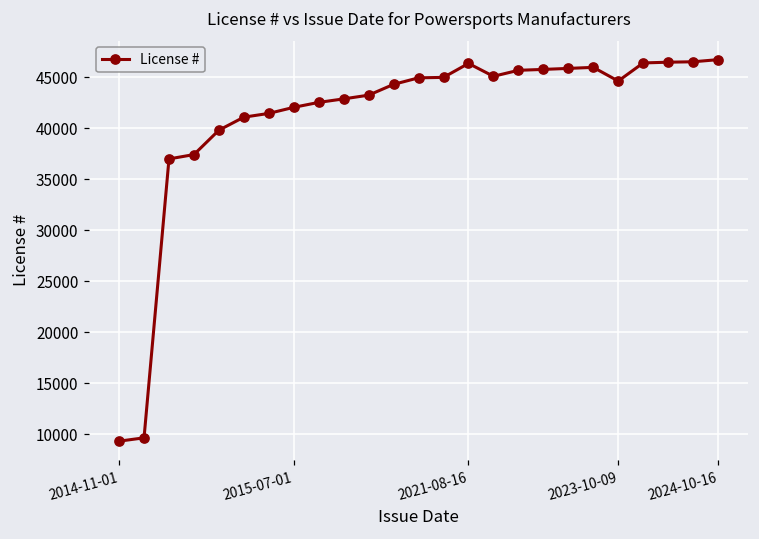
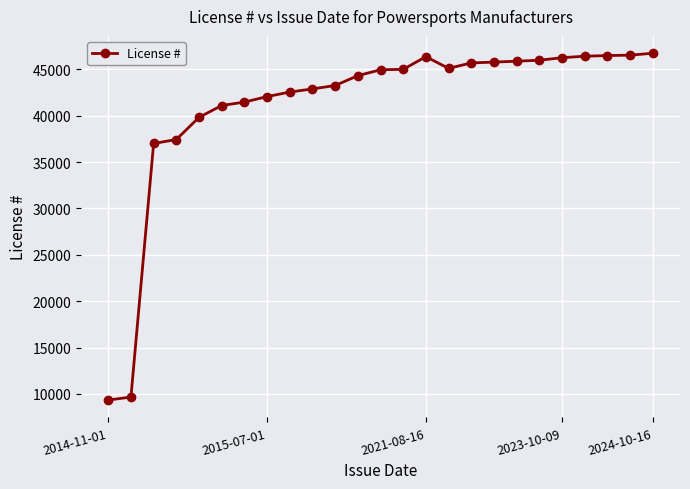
  {
    "2021-08-16": 46000,
-   "2023-10-09": 45000,
+   "2023-10-09": 46000,
    "2024-10-16": 47000
  }
